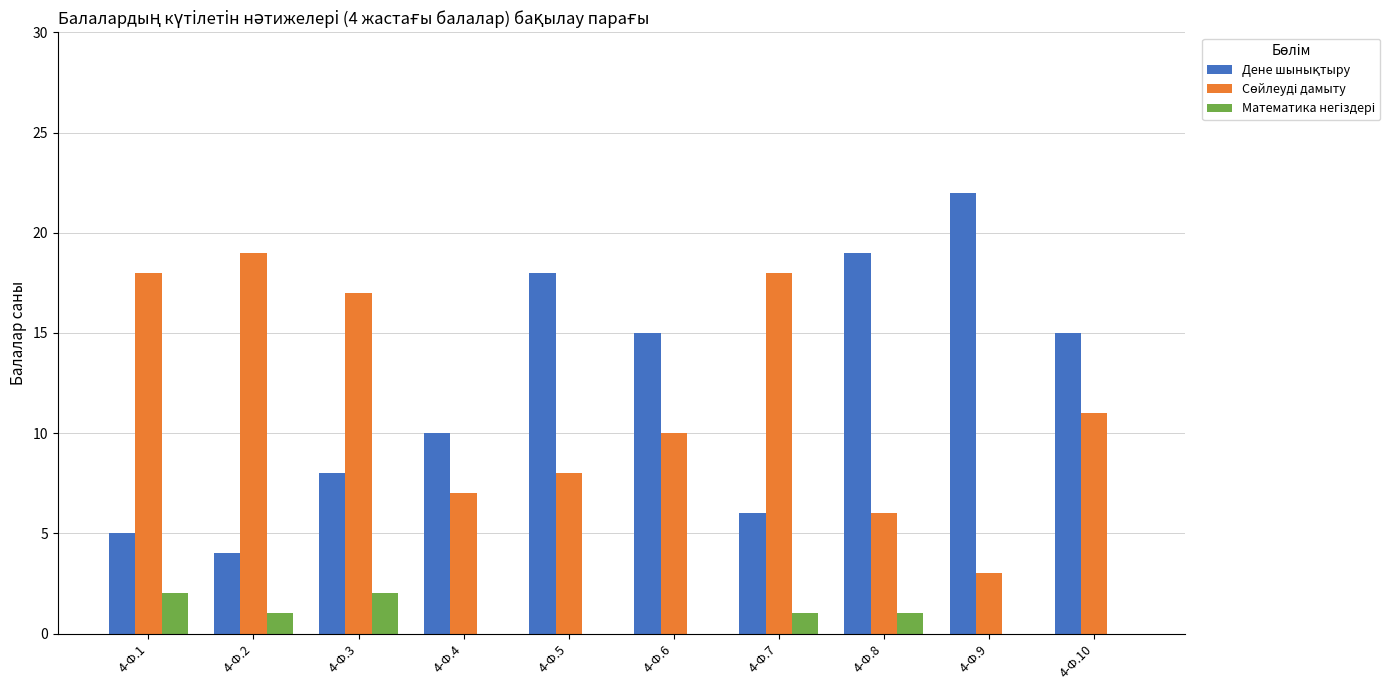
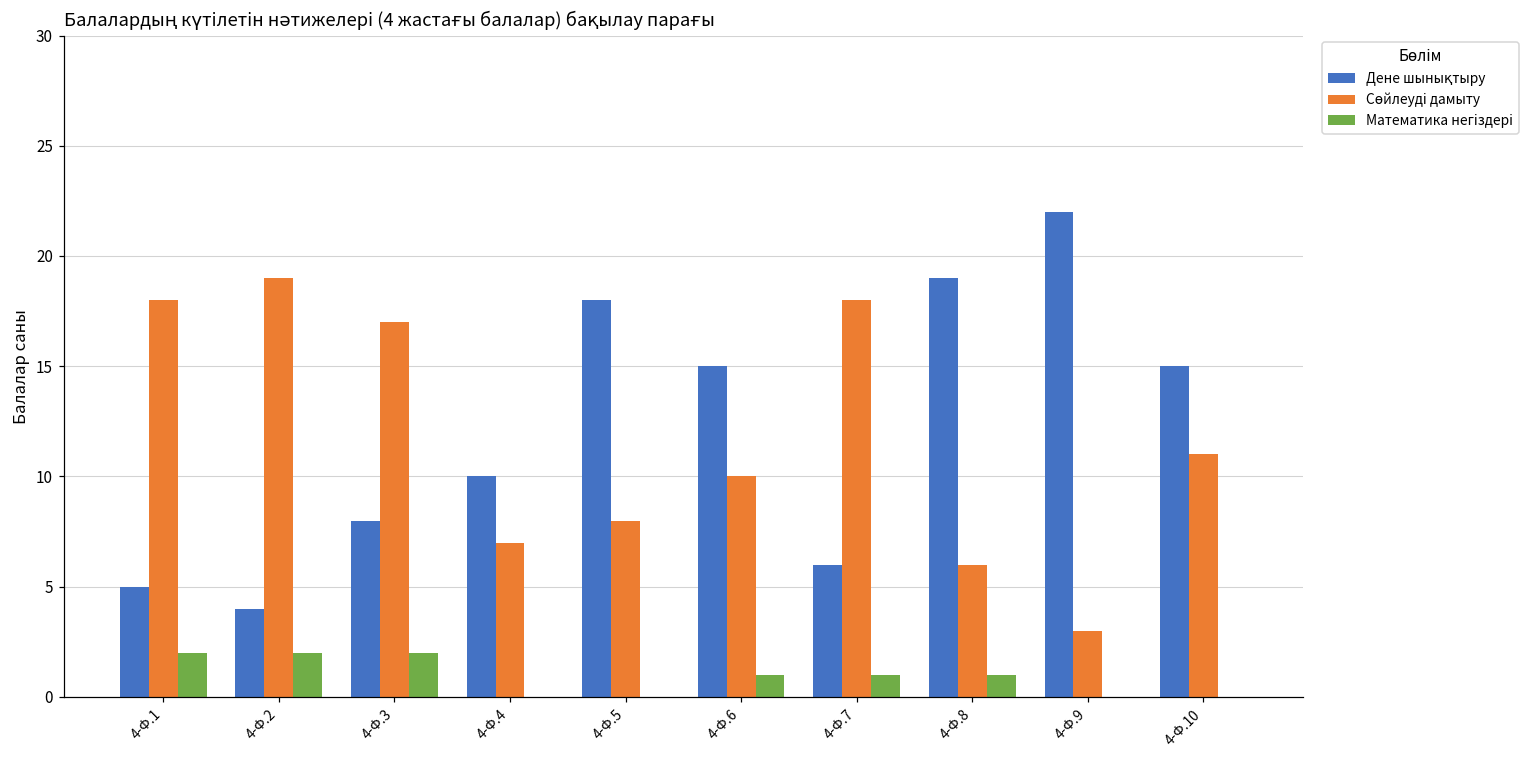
  {
    "Дене шынықтыру": {
      "4-Ф.1": 5,
      "4-Ф.2": 4,
      "4-Ф.3": 8,
      "4-Ф.4": 10,
      "4-Ф.5": 18,
      "4-Ф.6": 15,
      "4-Ф.7": 6,
      "4-Ф.8": 19,
      "4-Ф.9": 22,
      "4-Ф.10": 15
    },
    "Сөйлеуді дамыту": {
      "4-Ф.1": 18,
      "4-Ф.2": 19,
      "4-Ф.3": 17,
      "4-Ф.4": 7,
      "4-Ф.5": 8,
      "4-Ф.6": 10,
      "4-Ф.7": 18,
      "4-Ф.8": 6,
      "4-Ф.9": 3,
      "4-Ф.10": 11
    },
    "Математика негіздері": {
      "4-Ф.1": 2,
-     "4-Ф.2": 1,
+     "4-Ф.2": 2,
      "4-Ф.3": 2,
      "4-Ф.4": 0,
      "4-Ф.5": 0,
-     "4-Ф.6": 0,
+     "4-Ф.6": 1,
      "4-Ф.7": 1,
      "4-Ф.8": 1,
      "4-Ф.9": 0,
      "4-Ф.10": 0
    }
  }
